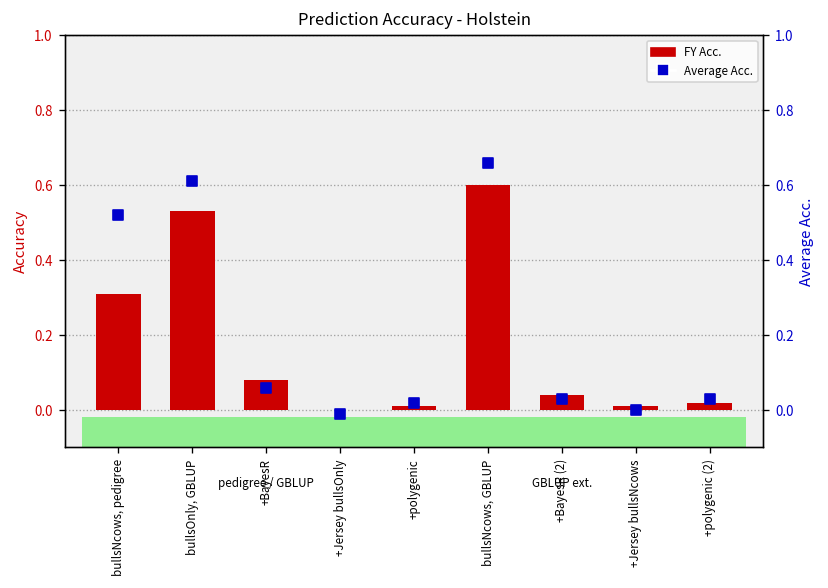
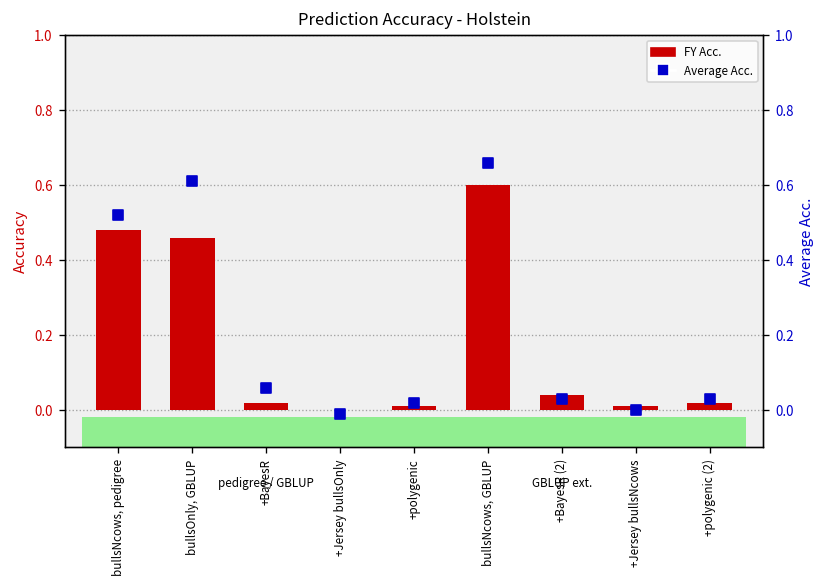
  {
    "FY Acc.": {
-     "bullsNcows, pedigree": 0.31,
-     "bullsOnly, GBLUP": 0.53,
-     "+BayesR": 0.08,
+     "bullsNcows, pedigree": 0.48,
+     "bullsOnly, GBLUP": 0.46,
+     "+BayesR": 0.02,
      "+Jersey bullsOnly": 0.00,
      "+polygenic": 0.01,
      "bullsNcows, GBLUP": 0.60,
      "+BayesR (2)": 0.04,
      "+Jersey bullsNcows": 0.01,
      "+polygenic (2)": 0.02
    }
  }
